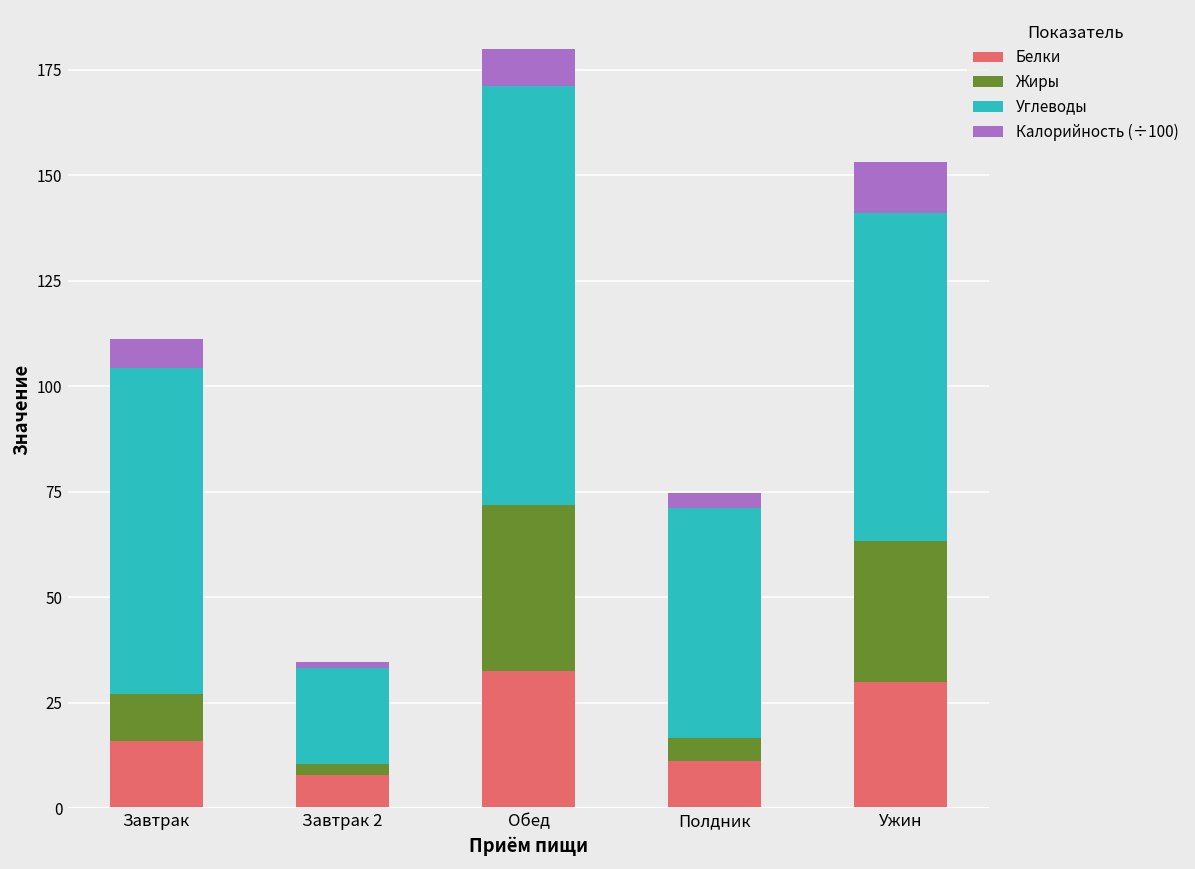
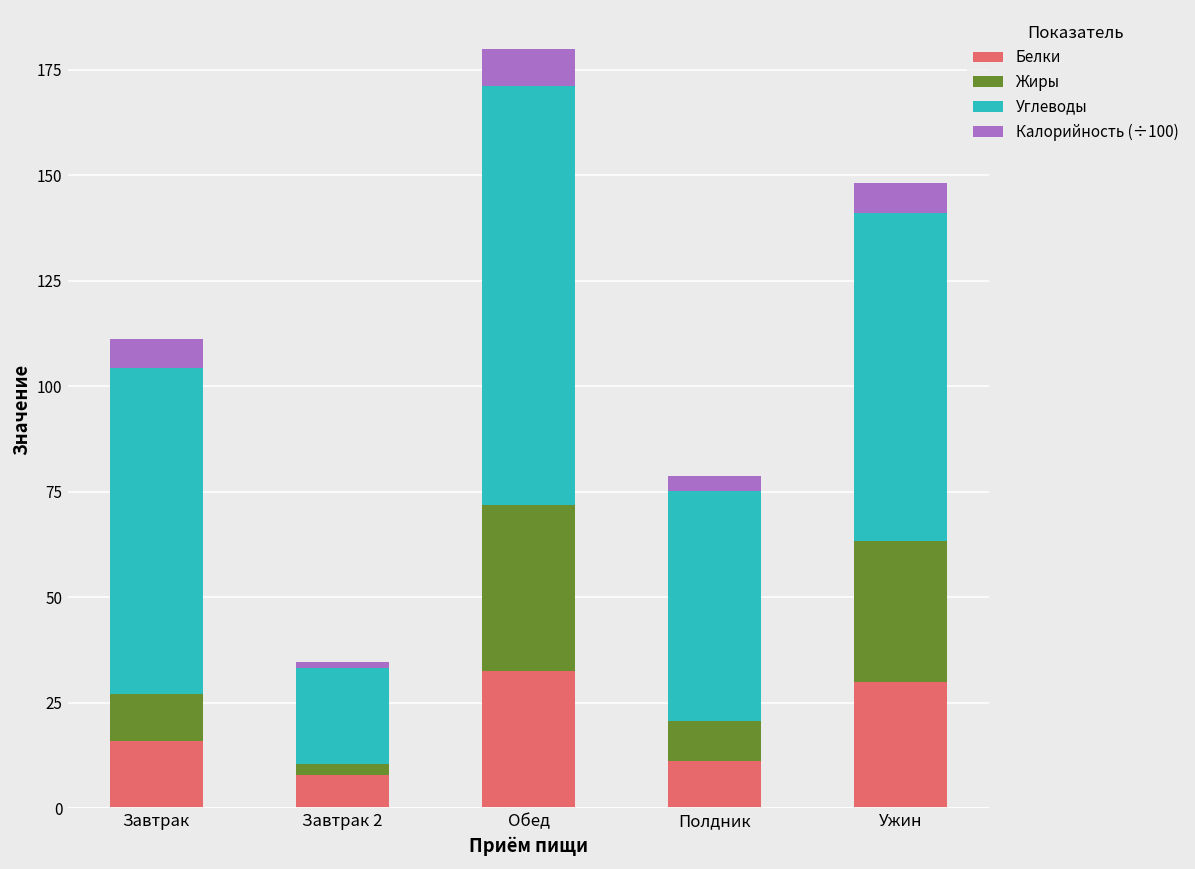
  {
    "Жиры": {
      "Завтрак": 11,
      "Завтрак 2": 3,
      "Обед": 39,
-     "Полдник": 6,
+     "Полдник": 10,
      "Ужин": 34
    },
    "Углеводы": {
      "Завтрак": 77,
      "Завтрак 2": 23,
      "Обед": 99,
      "Полдник": 54,
      "Ужин": 78
    },
    "Калорийность (÷100)": {
      "Завтрак": 7,
      "Завтрак 2": 1,
      "Обед": 9,
      "Полдник": 4,
-     "Ужин": 12
+     "Ужин": 7
    }
  }
